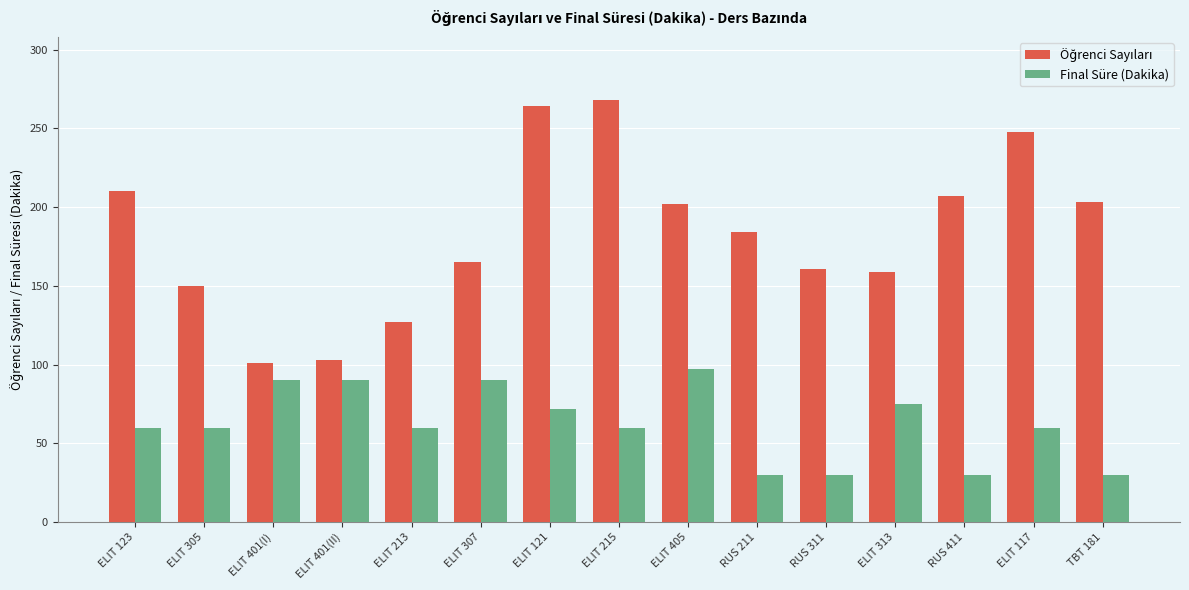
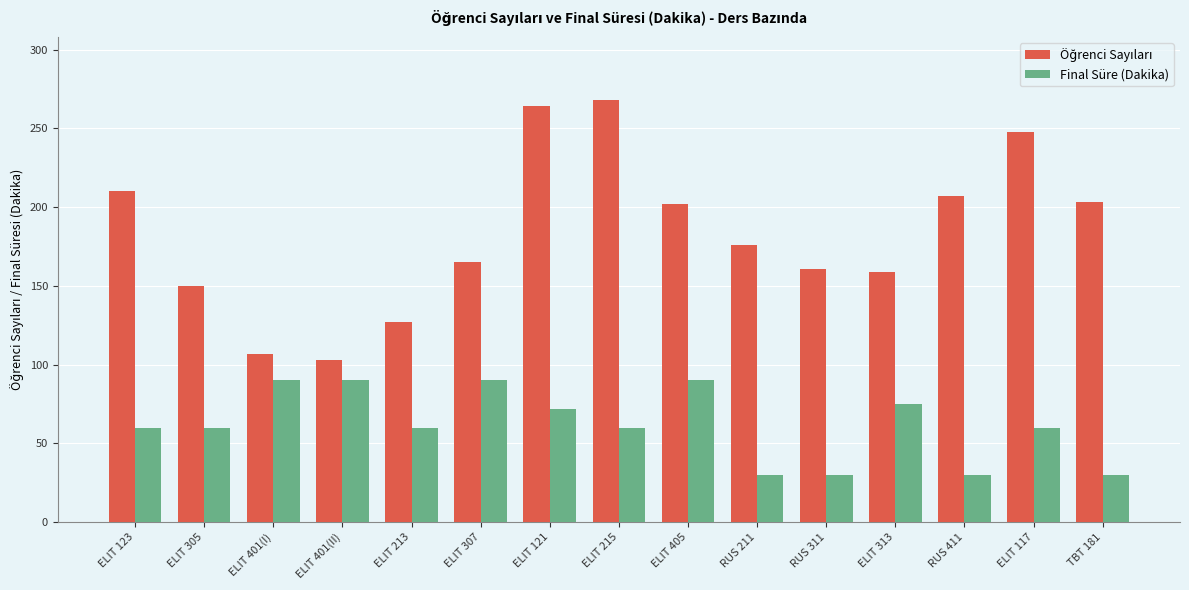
  {
    "Öğrenci Sayıları": {
      "ELIT 123": 210,
      "ELIT 305": 150,
-     "ELIT 401(I)": 101,
+     "ELIT 401(I)": 107,
      "ELIT 401(II)": 103,
      "ELIT 213": 127,
      "ELIT 307": 165,
      "ELIT 121": 264,
      "ELIT 215": 268,
      "ELIT 405": 202,
-     "RUS 211": 184,
+     "RUS 211": 176,
      "RUS 311": 161,
      "ELIT 313": 159,
      "RUS 411": 207,
      "ELIT 117": 248,
      "TBT 181": 203
    },
    "Final Süre (Dakika)": {
      "ELIT 123": 60,
      "ELIT 305": 60,
      "ELIT 401(I)": 90,
      "ELIT 401(II)": 90,
      "ELIT 213": 60,
      "ELIT 307": 90,
      "ELIT 121": 72,
      "ELIT 215": 60,
-     "ELIT 405": 97,
+     "ELIT 405": 90,
      "RUS 211": 30,
      "RUS 311": 30,
      "ELIT 313": 75,
      "RUS 411": 30,
      "ELIT 117": 60,
      "TBT 181": 30
    }
  }
